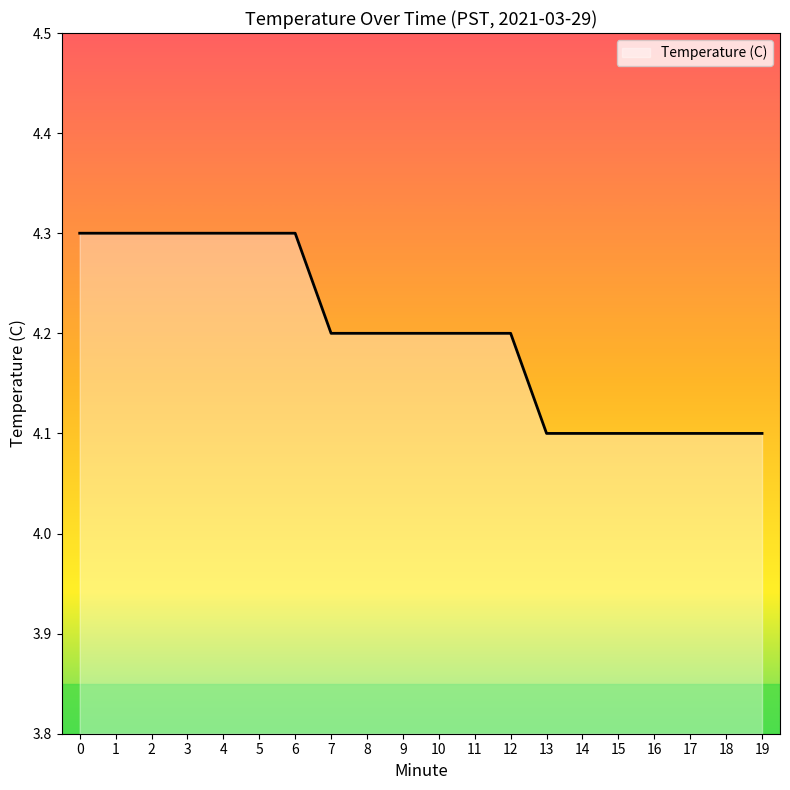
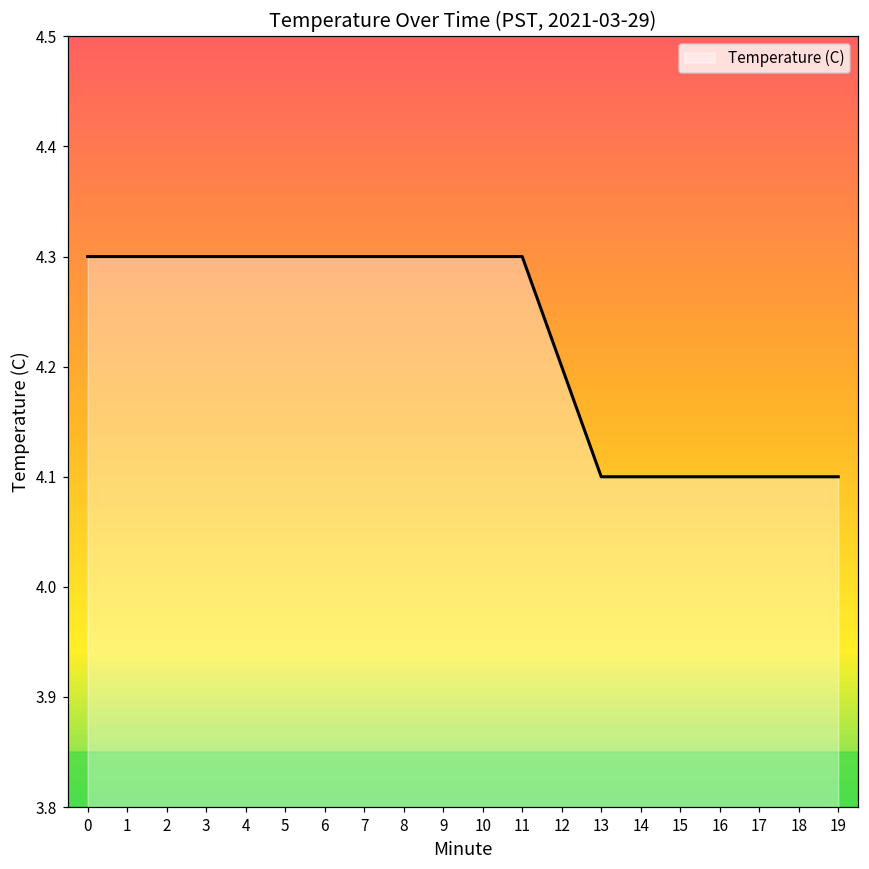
  {
    "0": 4.3,
    "1": 4.3,
    "2": 4.3,
    "3": 4.3,
    "4": 4.3,
    "5": 4.3,
    "6": 4.3,
-   "7": 4.2,
-   "8": 4.2,
-   "9": 4.2,
-   "10": 4.2,
-   "11": 4.2,
+   "7": 4.3,
+   "8": 4.3,
+   "9": 4.3,
+   "10": 4.3,
+   "11": 4.3,
    "12": 4.2,
    "13": 4.1,
    "14": 4.1,
    "15": 4.1,
    "16": 4.1,
    "17": 4.1,
    "18": 4.1,
    "19": 4.1
  }
